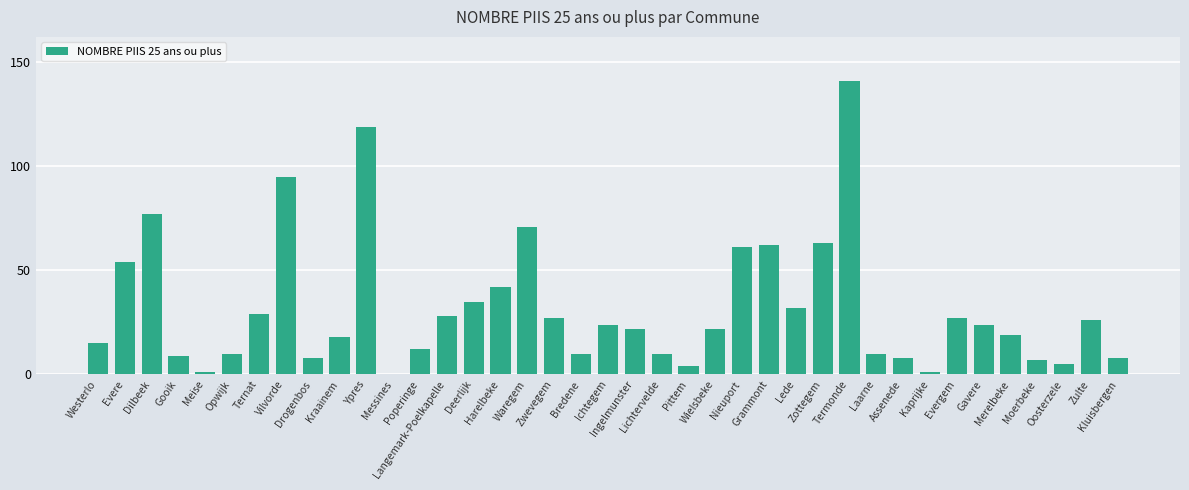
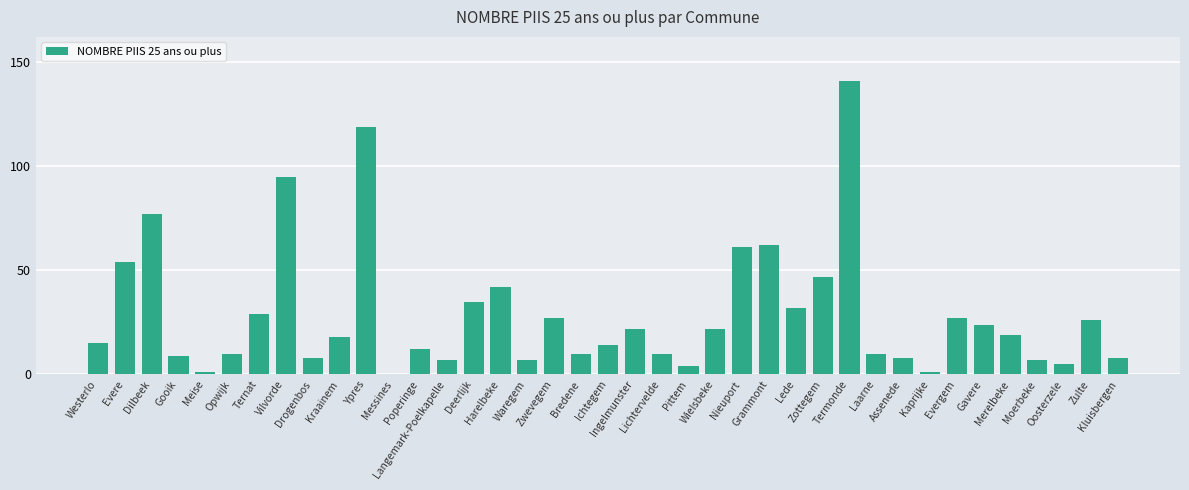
  {
    "Westerlo": 15,
    "Evere": 54,
    "Dilbeek": 77,
    "Gooik": 9,
    "Opwijk": 10,
    "Ternat": 29,
    "Vilvorde": 95,
    "Drogenbos": 8,
    "Kraainem": 18,
    "Ypres": 119,
    "Messines": 0,
    "Poperinge": 12,
-   "Langemark-Poelkapelle": 28,
+   "Langemark-Poelkapelle": 7,
    "Deerlijk": 35,
    "Harelbeke": 42,
-   "Waregem": 71,
+   "Waregem": 7,
    "Zwevegem": 27,
    "Bredene": 10,
-   "Ichtegem": 24,
+   "Ichtegem": 14,
    "Ingelmunster": 22,
    "Lichtervelde": 10,
    "Pittem": 4,
    "Wielsbeke": 22,
    "Nieuport": 61,
    "Grammont": 62,
    "Lede": 32,
-   "Zottegem": 63,
+   "Zottegem": 47,
    "Termonde": 141,
    "Laarne": 10,
    "Assenede": 8,
    "Evergem": 27,
    "Gavere": 24,
    "Merelbeke": 19,
    "Moerbeke": 7,
    "Oosterzele": 5,
    "Zulte": 26,
    "Kluisbergen": 8
  }
